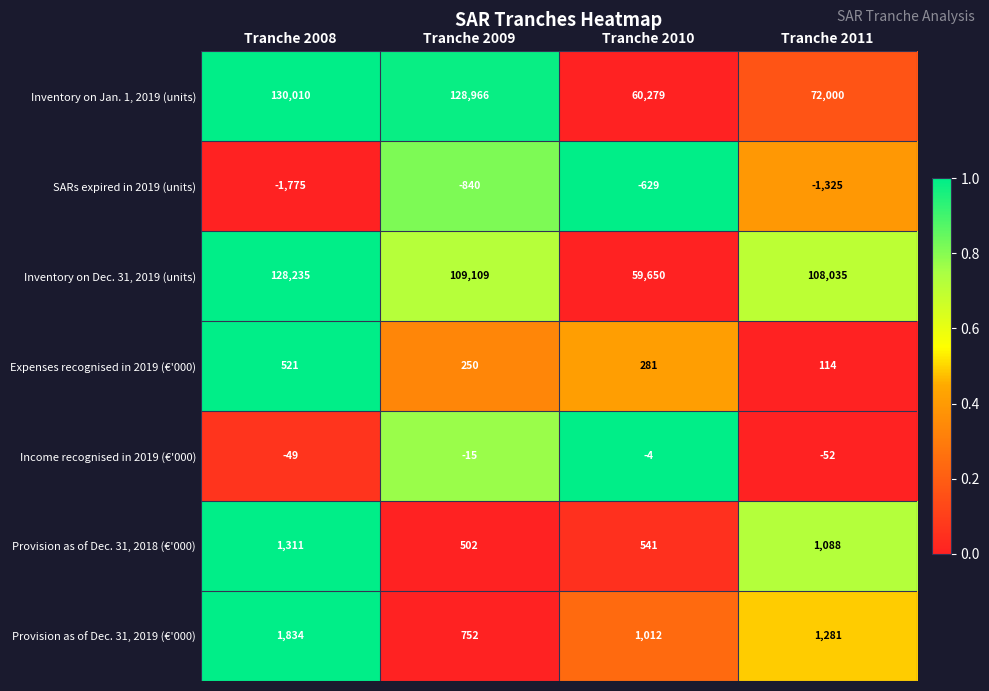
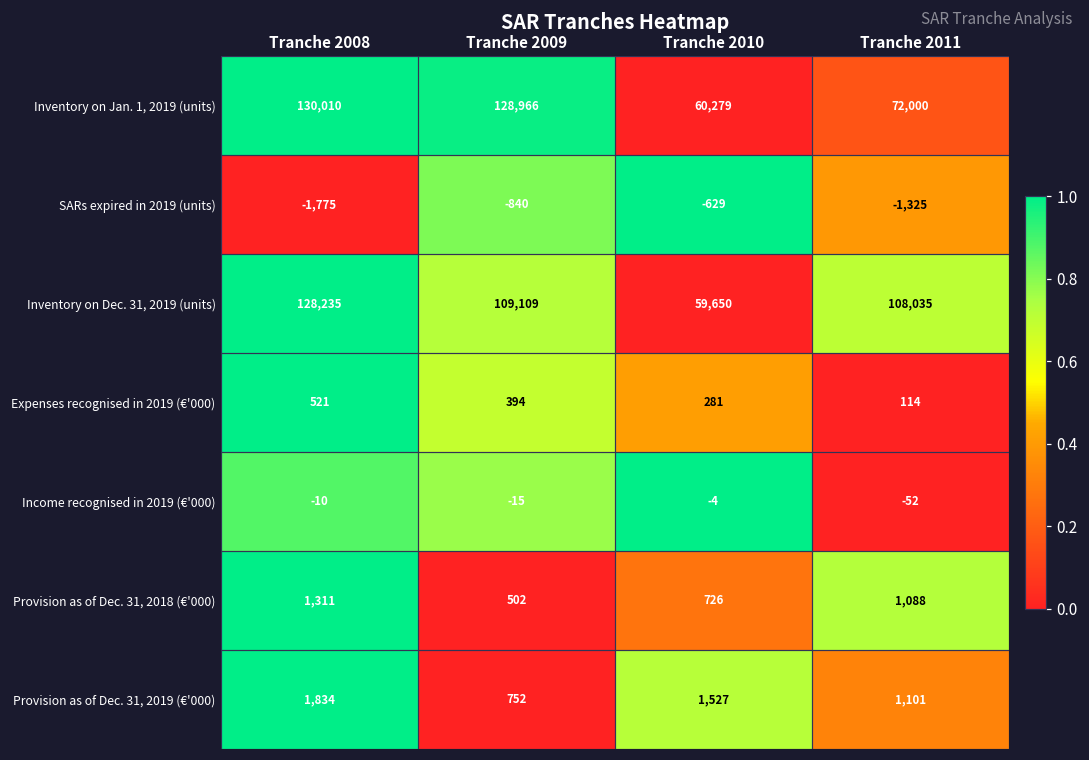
  {
    "Inventory on Jan. 1, 2019 (units)": {
      "Tranche 2008": "130,010",
      "Tranche 2009": "128,966",
      "Tranche 2010": "60,279",
      "Tranche 2011": "72,000"
    },
    "SARs expired in 2019 (units)": {
      "Tranche 2008": "-1,775",
      "Tranche 2009": "-840",
      "Tranche 2010": "-629",
      "Tranche 2011": "-1,325"
    },
    "Inventory on Dec. 31, 2019 (units)": {
      "Tranche 2008": "128,235",
      "Tranche 2009": "109,109",
      "Tranche 2010": "59,650",
      "Tranche 2011": "108,035"
    },
    "Expenses recognised in 2019 (€'000)": {
      "Tranche 2008": "521",
-     "Tranche 2009": "250",
+     "Tranche 2009": "394",
      "Tranche 2010": "281",
      "Tranche 2011": "114"
    },
    "Income recognised in 2019 (€'000)": {
-     "Tranche 2008": "-49",
+     "Tranche 2008": "-10",
      "Tranche 2009": "-15",
      "Tranche 2010": "-4",
      "Tranche 2011": "-52"
    },
    "Provision as of Dec. 31, 2018 (€'000)": {
      "Tranche 2008": "1,311",
      "Tranche 2009": "502",
-     "Tranche 2010": "541",
+     "Tranche 2010": "726",
      "Tranche 2011": "1,088"
    },
    "Provision as of Dec. 31, 2019 (€'000)": {
      "Tranche 2008": "1,834",
      "Tranche 2009": "752",
-     "Tranche 2010": "1,012",
-     "Tranche 2011": "1,281"
+     "Tranche 2010": "1,527",
+     "Tranche 2011": "1,101"
    }
  }
